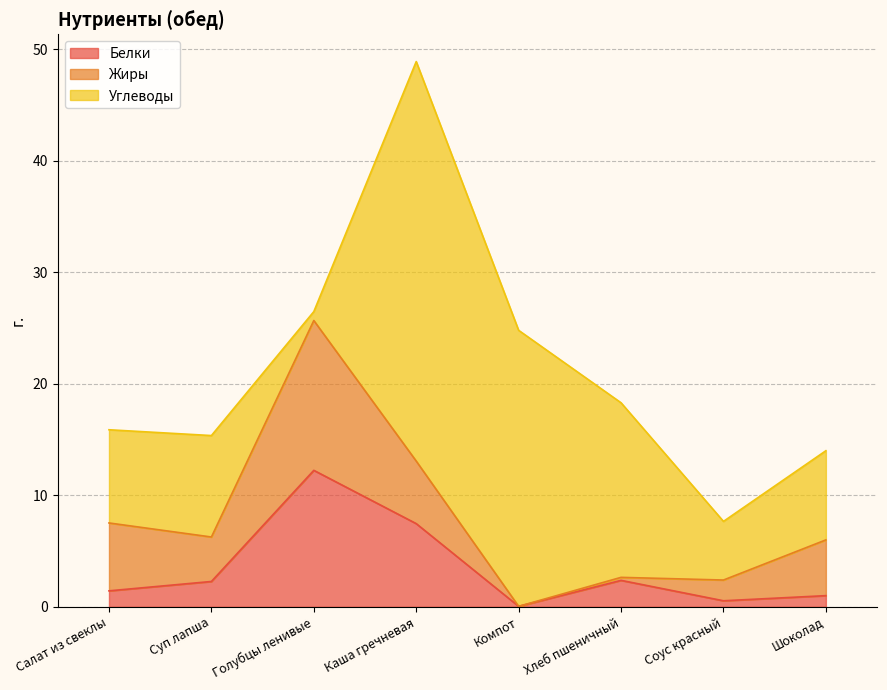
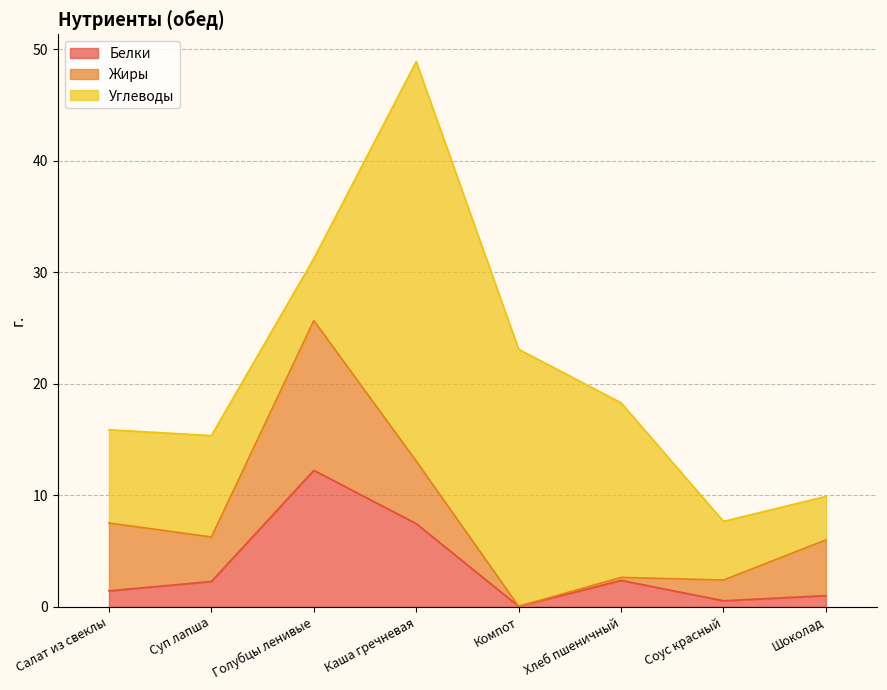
  {
    "Углеводы": {
      "Салат из свеклы": 8.4,
      "Суп лапша": 9.1,
-     "Голубцы ленивые": 0.8,
+     "Голубцы ленивые": 5.6,
      "Каша гречневая": 35.8,
-     "Компот": 24.8,
+     "Компот": 23.1,
      "Хлеб пшеничный": 15.7,
      "Соус красный": 5.3,
-     "Шоколад": 8.0
+     "Шоколад": 3.9
    }
  }
